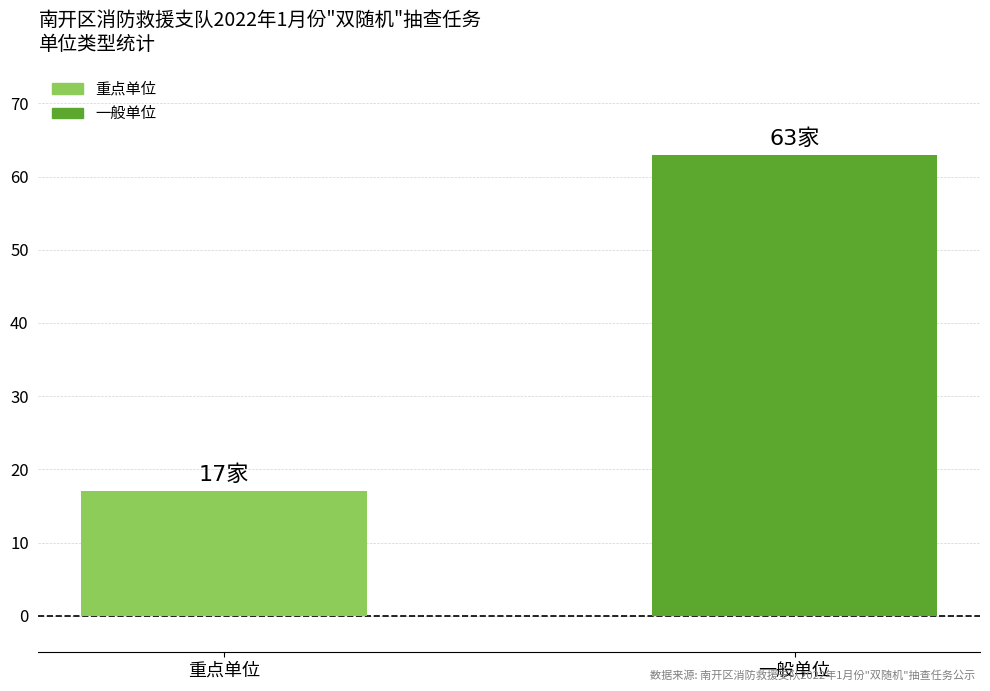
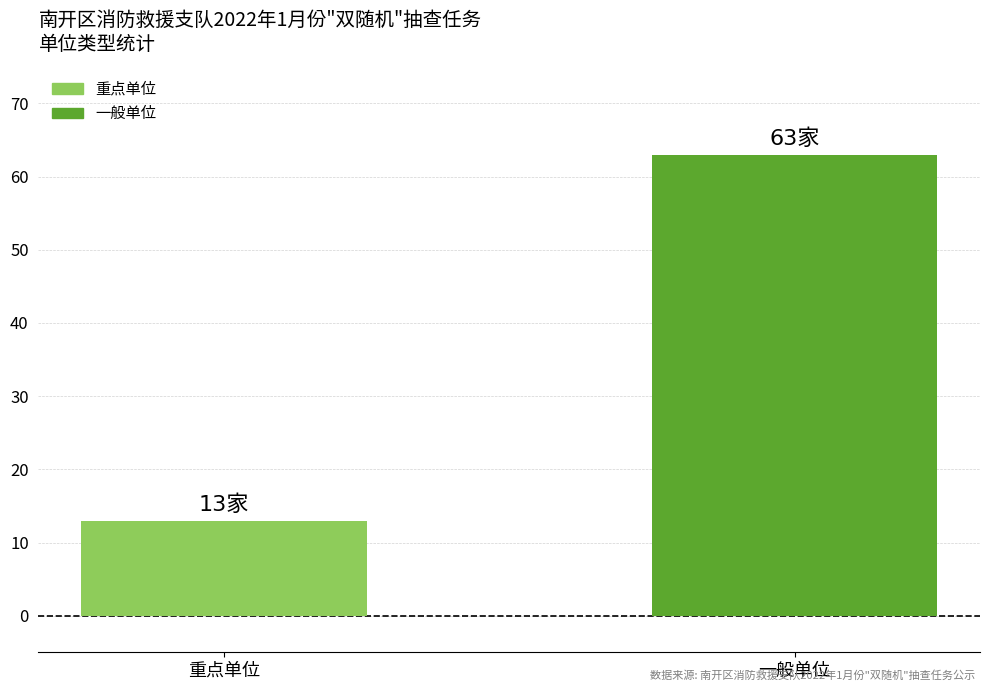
  {
-   "重点单位": "17家",
+   "重点单位": "13家",
    "一般单位": "63家"
  }
